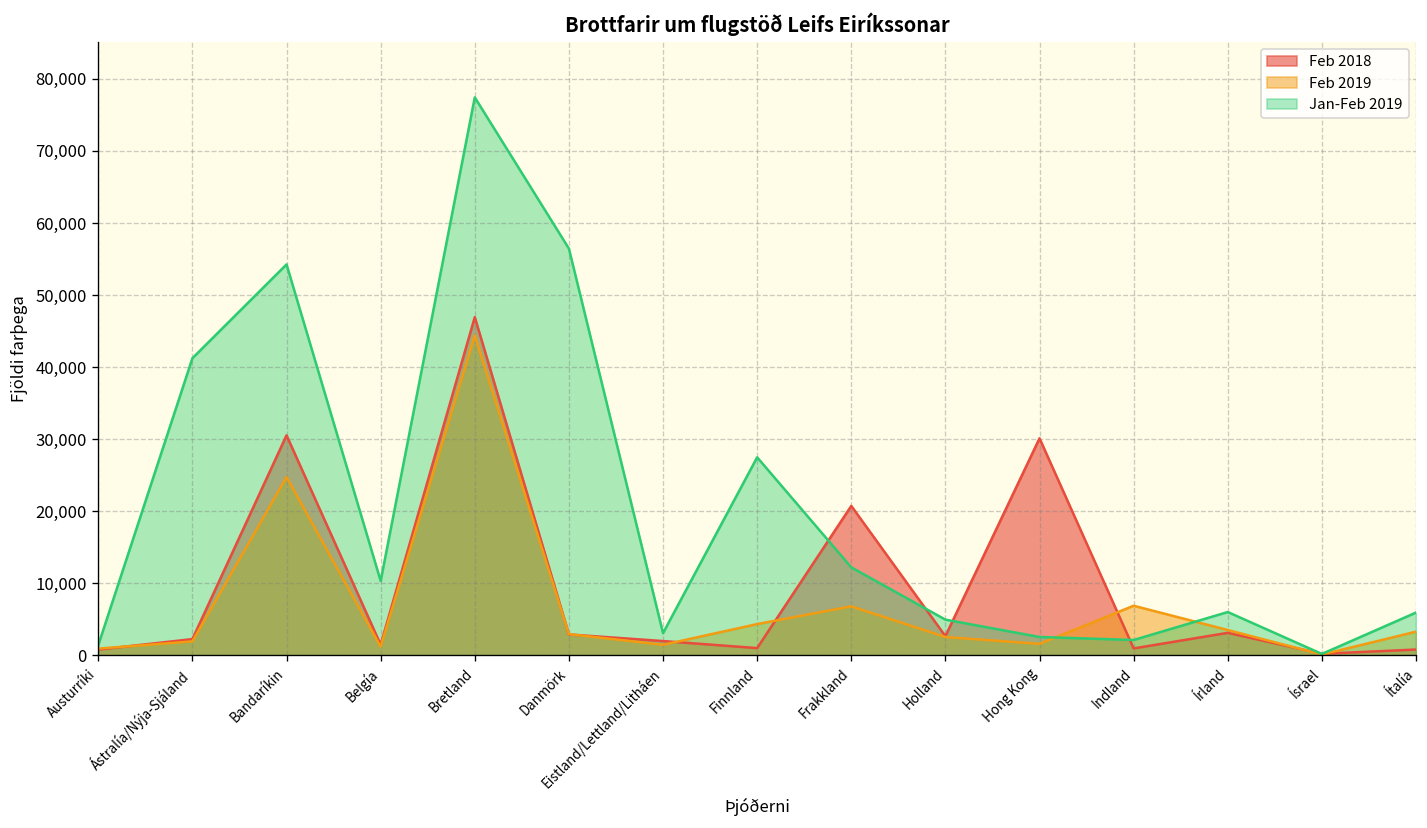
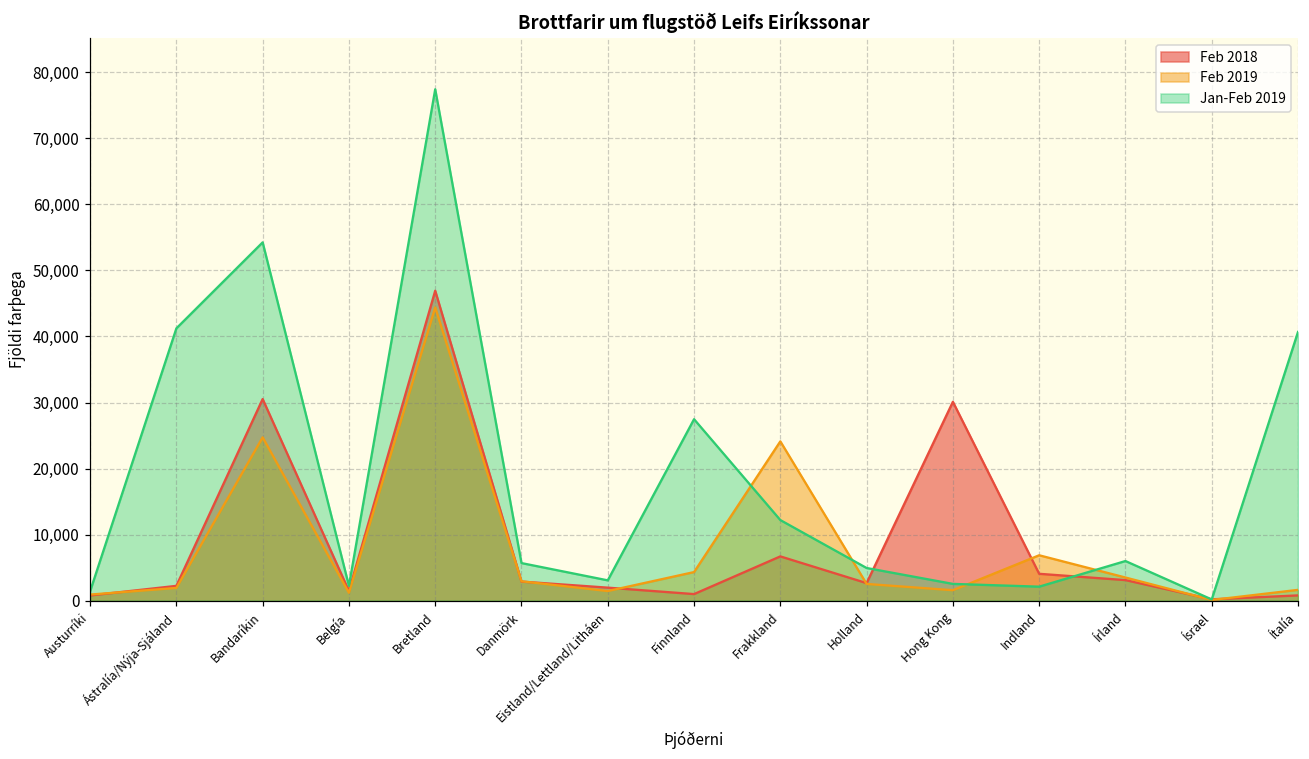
  {
    "Feb 2018": {
      "Bandaríkin": "31,000",
      "Bretland": "47,000",
      "Eistland/Lettland/Litháen": "2,000",
      "Finnland": "1,000",
-     "Frakkland": "21,000",
+     "Frakkland": "7,000",
      "Hong Kong": "30,000",
-     "Indland": "1,000",
+     "Indland": "4,000",
      "Ítalía": "1,000"
    },
    "Feb 2019": {
      "Bandaríkin": "25,000",
      "Bretland": "44,000",
      "Eistland/Lettland/Litháen": "1,000",
      "Finnland": "4,000",
-     "Frakkland": "7,000",
+     "Frakkland": "24,000",
      "Hong Kong": "2,000",
      "Indland": "7,000",
-     "Ítalía": "3,000"
+     "Ítalía": "2,000"
    },
    "Jan-Feb 2019": {
      "Austurríki": "1,000",
      "Ástralía/Nýja-Sjáland": "41,000",
      "Bandaríkin": "54,000",
-     "Belgía": "10,000",
+     "Belgía": "2,000",
      "Bretland": "77,000",
-     "Danmörk": "56,000",
+     "Danmörk": "6,000",
      "Eistland/Lettland/Litháen": "3,000",
      "Finnland": "27,000",
      "Frakkland": "12,000",
      "Holland": "5,000",
      "Hong Kong": "3,000",
      "Indland": "2,000",
      "Írland": "6,000",
-     "Ítalía": "6,000"
+     "Ítalía": "41,000"
    }
  }
